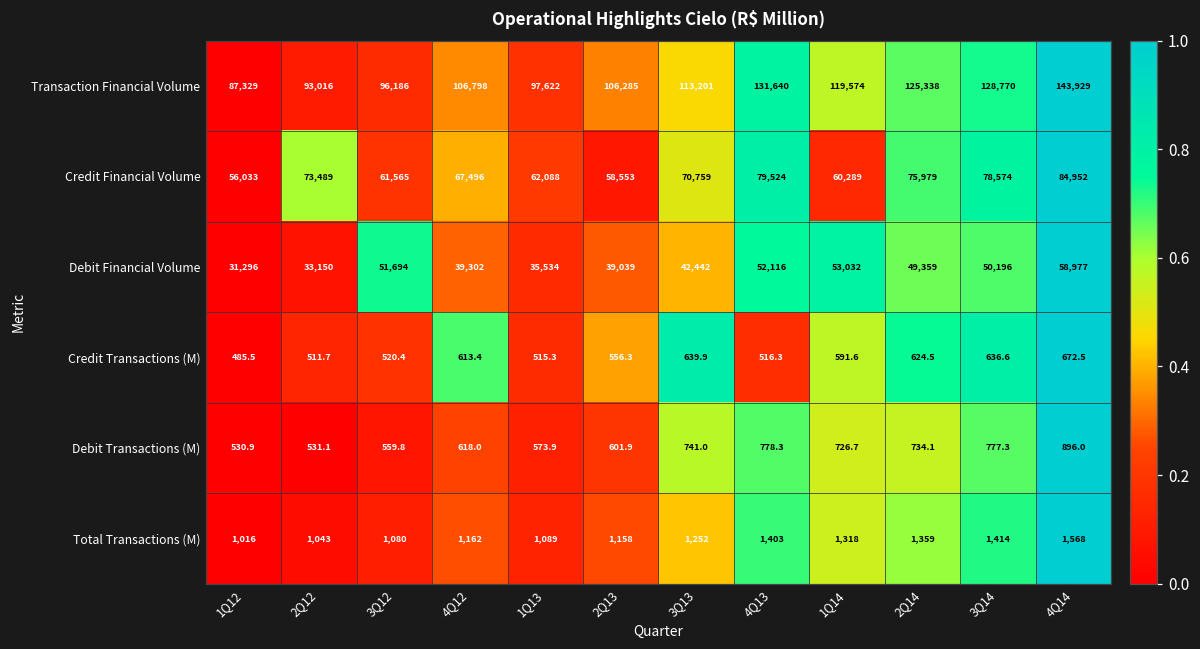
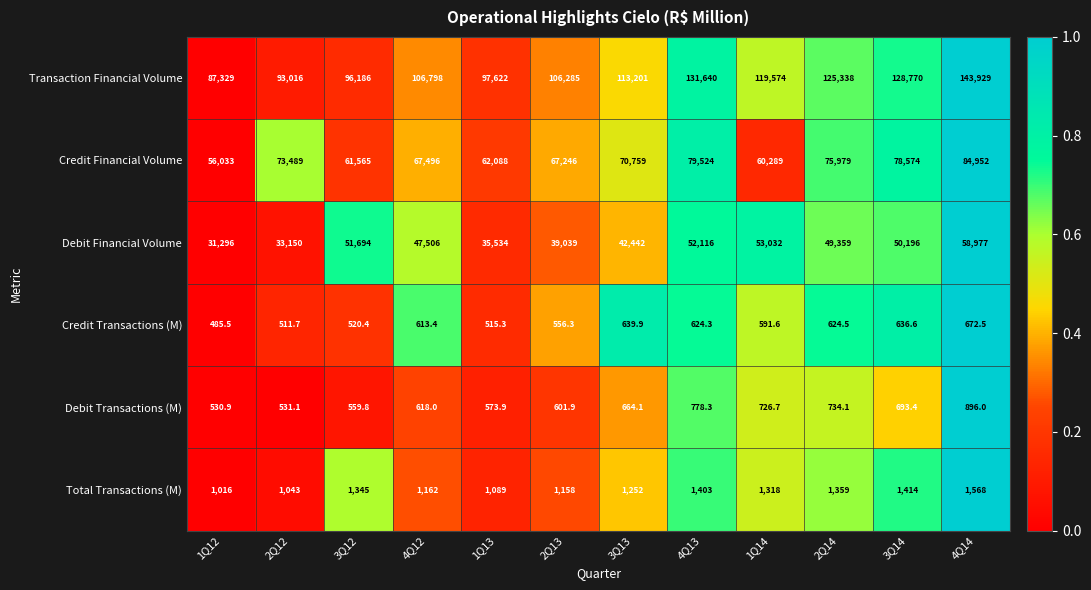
  {
    "Transaction Financial Volume": {
      "1Q12": "87,329",
      "2Q12": "93,016",
      "3Q12": "96,186",
      "4Q12": "106,798",
      "1Q13": "97,622",
      "2Q13": "106,285",
      "3Q13": "113,201",
      "4Q13": "131,640",
      "1Q14": "119,574",
      "2Q14": "125,338",
      "3Q14": "128,770",
      "4Q14": "143,929"
    },
    "Credit Financial Volume": {
      "1Q12": "56,033",
      "2Q12": "73,489",
      "3Q12": "61,565",
      "4Q12": "67,496",
      "1Q13": "62,088",
-     "2Q13": "58,553",
+     "2Q13": "67,246",
      "3Q13": "70,759",
      "4Q13": "79,524",
      "1Q14": "60,289",
      "2Q14": "75,979",
      "3Q14": "78,574",
      "4Q14": "84,952"
    },
    "Debit Financial Volume": {
      "1Q12": "31,296",
      "2Q12": "33,150",
      "3Q12": "51,694",
-     "4Q12": "39,302",
+     "4Q12": "47,506",
      "1Q13": "35,534",
      "2Q13": "39,039",
      "3Q13": "42,442",
      "4Q13": "52,116",
      "1Q14": "53,032",
      "2Q14": "49,359",
      "3Q14": "50,196",
      "4Q14": "58,977"
    },
    "Credit Transactions (M)": {
      "1Q12": "485.5",
      "2Q12": "511.7",
      "3Q12": "520.4",
      "4Q12": "613.4",
      "1Q13": "515.3",
      "2Q13": "556.3",
      "3Q13": "639.9",
-     "4Q13": "516.3",
+     "4Q13": "624.3",
      "1Q14": "591.6",
      "2Q14": "624.5",
      "3Q14": "636.6",
      "4Q14": "672.5"
    },
    "Debit Transactions (M)": {
      "1Q12": "530.9",
      "2Q12": "531.1",
      "3Q12": "559.8",
      "4Q12": "618.0",
      "1Q13": "573.9",
      "2Q13": "601.9",
-     "3Q13": "741.0",
+     "3Q13": "664.1",
      "4Q13": "778.3",
      "1Q14": "726.7",
      "2Q14": "734.1",
-     "3Q14": "777.3",
+     "3Q14": "693.4",
      "4Q14": "896.0"
    },
    "Total Transactions (M)": {
      "1Q12": "1,016",
      "2Q12": "1,043",
-     "3Q12": "1,080",
+     "3Q12": "1,345",
      "4Q12": "1,162",
      "1Q13": "1,089",
      "2Q13": "1,158",
      "3Q13": "1,252",
      "4Q13": "1,403",
      "1Q14": "1,318",
      "2Q14": "1,359",
      "3Q14": "1,414",
      "4Q14": "1,568"
    }
  }
